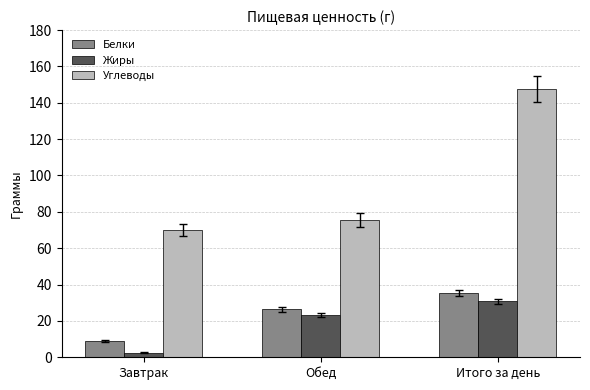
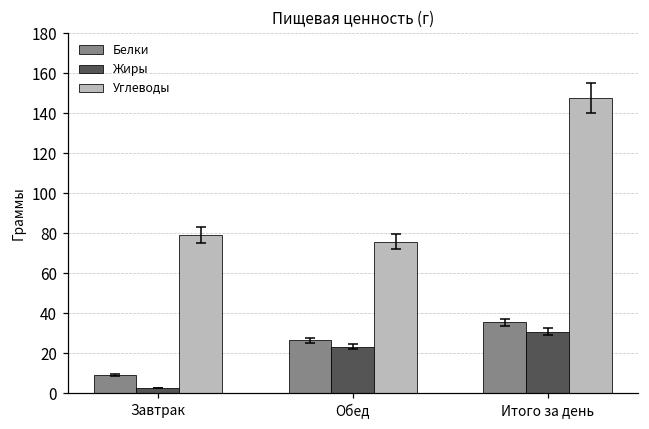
  {
    "Белки": {
      "Завтрак": 9,
      "Обед": 26,
      "Итого за день": 35
    },
    "Жиры": {
      "Завтрак": 3,
      "Обед": 23,
      "Итого за день": 31
    },
    "Углеводы": {
-     "Завтрак": 70,
+     "Завтрак": 79,
      "Обед": 76,
      "Итого за день": 148
    }
  }
